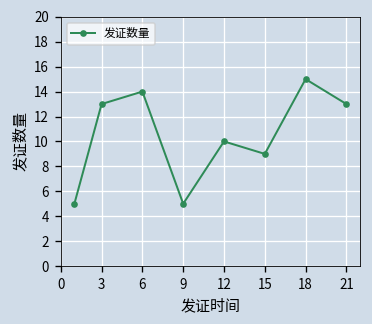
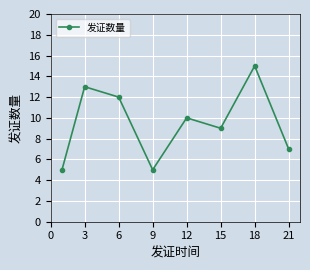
  {
    "3": 13,
-   "6": 14,
+   "6": 12,
    "9": 5,
    "12": 10,
    "15": 9,
    "18": 15,
-   "21": 13
+   "21": 7
  }
